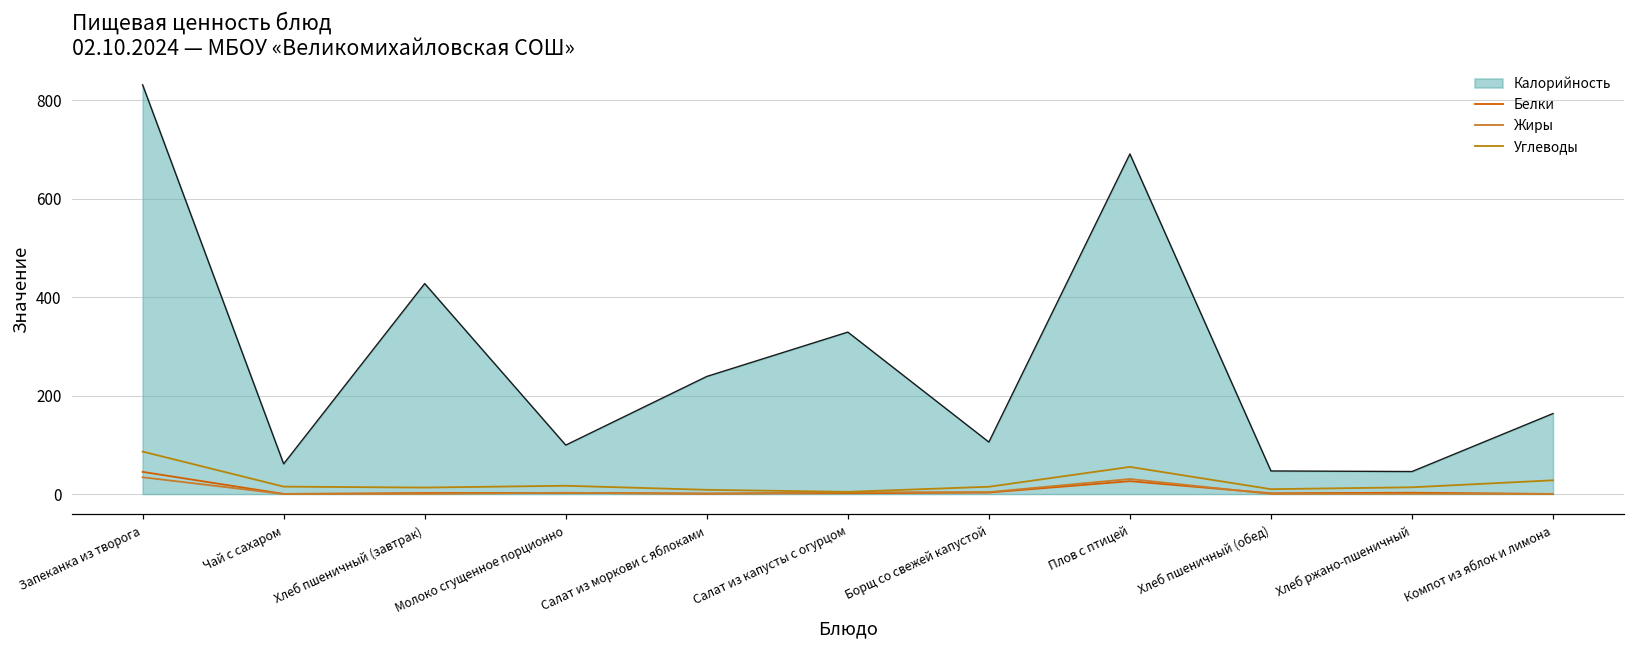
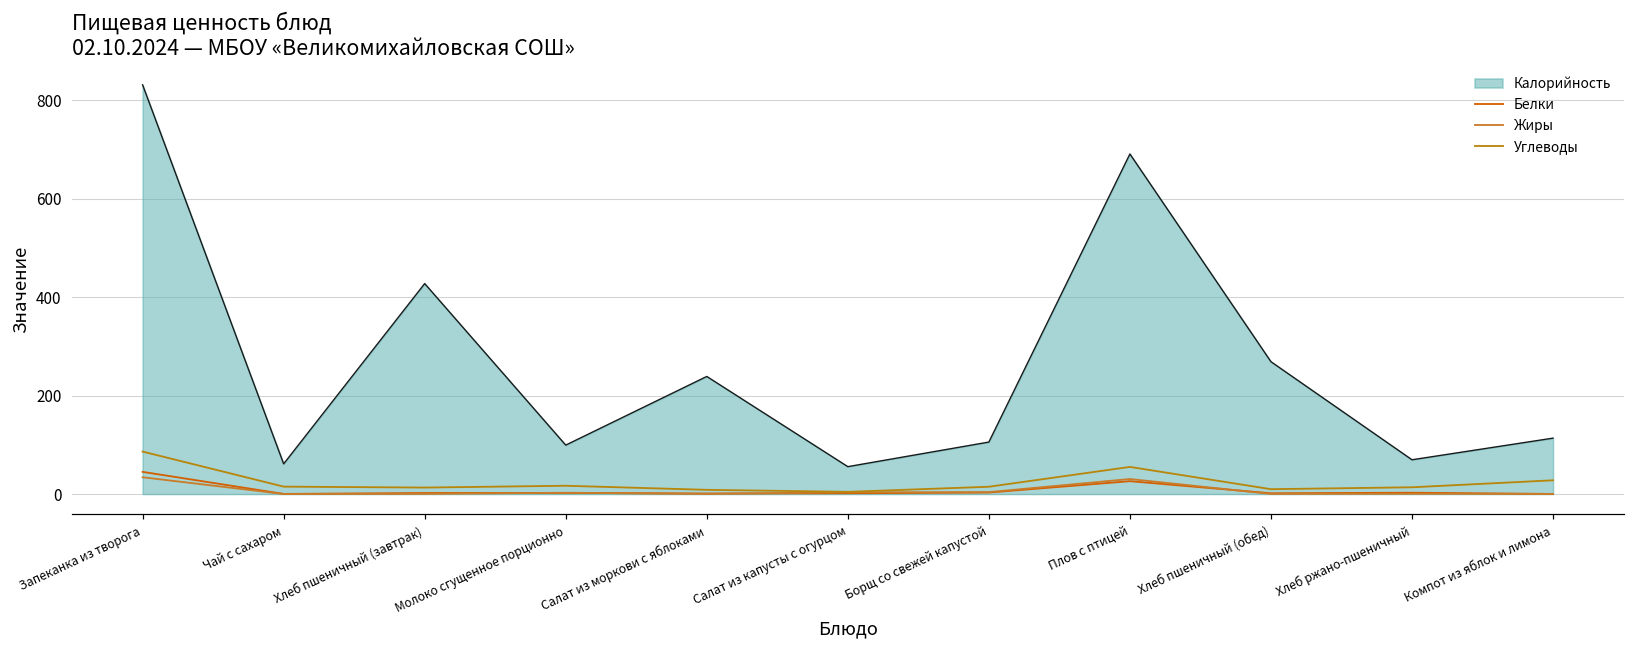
  {
    "Калорийность": {
      "Запеканка из творога": 830,
      "Чай с сахаром": 60,
      "Хлеб пшеничный (завтрак)": 430,
      "Молоко сгущенное порционно": 100,
      "Салат из моркови с яблоками": 240,
-     "Салат из капусты с огурцом": 330,
+     "Салат из капусты с огурцом": 60,
      "Борщ со свежей капустой": 110,
      "Плов с птицей": 690,
-     "Хлеб пшеничный (обед)": 50,
-     "Хлеб ржано-пшеничный": 50,
-     "Компот из яблок и лимона": 160
+     "Хлеб пшеничный (обед)": 270,
+     "Хлеб ржано-пшеничный": 70,
+     "Компот из яблок и лимона": 110
    }
  }
